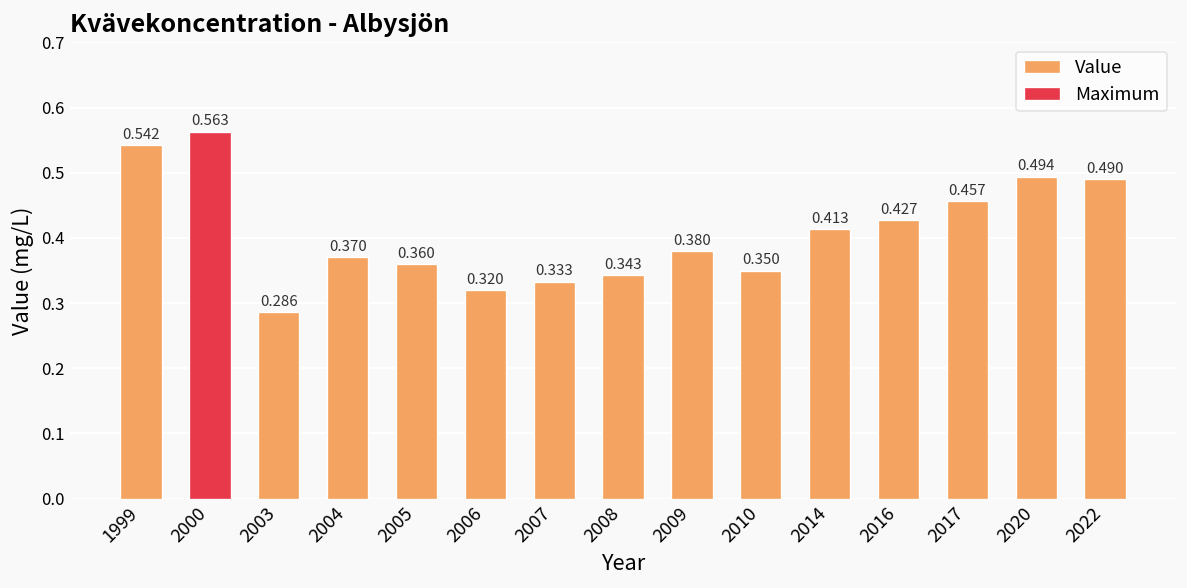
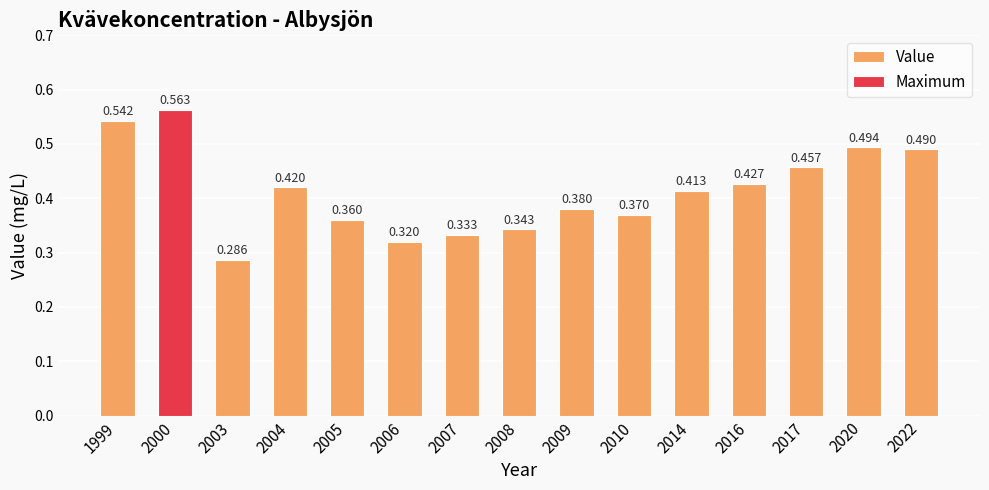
  {
    "Value": {
      "1999": 0.542,
      "2000": 0.563,
      "2003": 0.286,
-     "2004": 0.370,
+     "2004": 0.420,
      "2005": 0.360,
      "2006": 0.320,
      "2007": 0.333,
      "2008": 0.343,
      "2009": 0.380,
-     "2010": 0.350,
+     "2010": 0.370,
      "2014": 0.413,
      "2016": 0.427,
      "2017": 0.457,
      "2020": 0.494,
      "2022": 0.490
    },
    "Maximum": {
      "2000": 0.563
    }
  }
